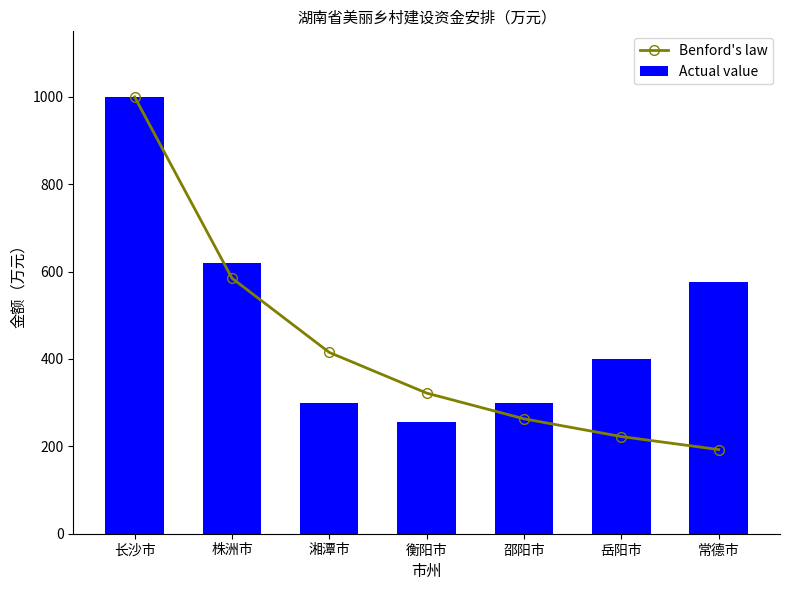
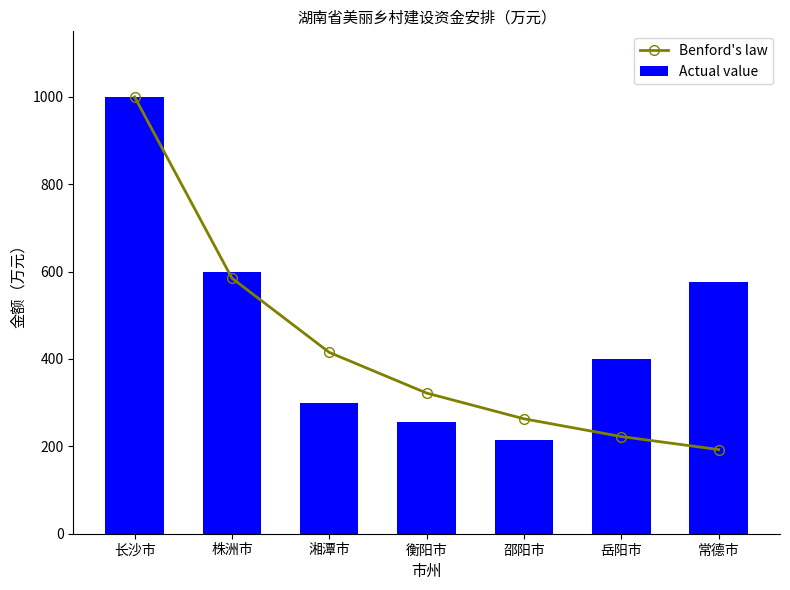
  {
    "Benford's law": {
      "长沙市": 1000,
      "株洲市": 580,
      "湘潭市": 420,
      "衡阳市": 320,
      "邵阳市": 260,
      "岳阳市": 220,
      "常德市": 190
    },
    "Actual value": {
      "长沙市": 1000,
-     "株洲市": 620,
+     "株洲市": 600,
      "湘潭市": 300,
      "衡阳市": 260,
-     "邵阳市": 300,
+     "邵阳市": 210,
      "岳阳市": 400,
      "常德市": 580
    }
  }
